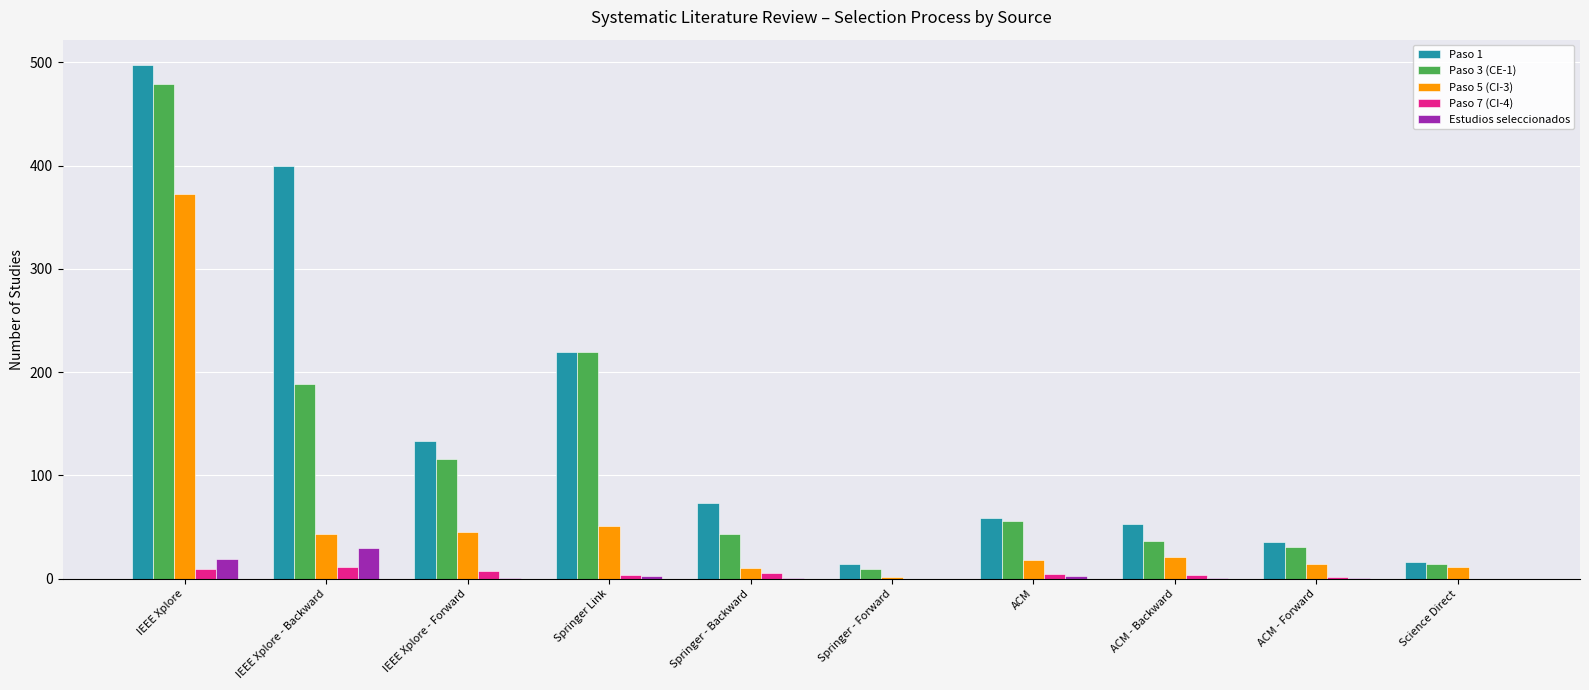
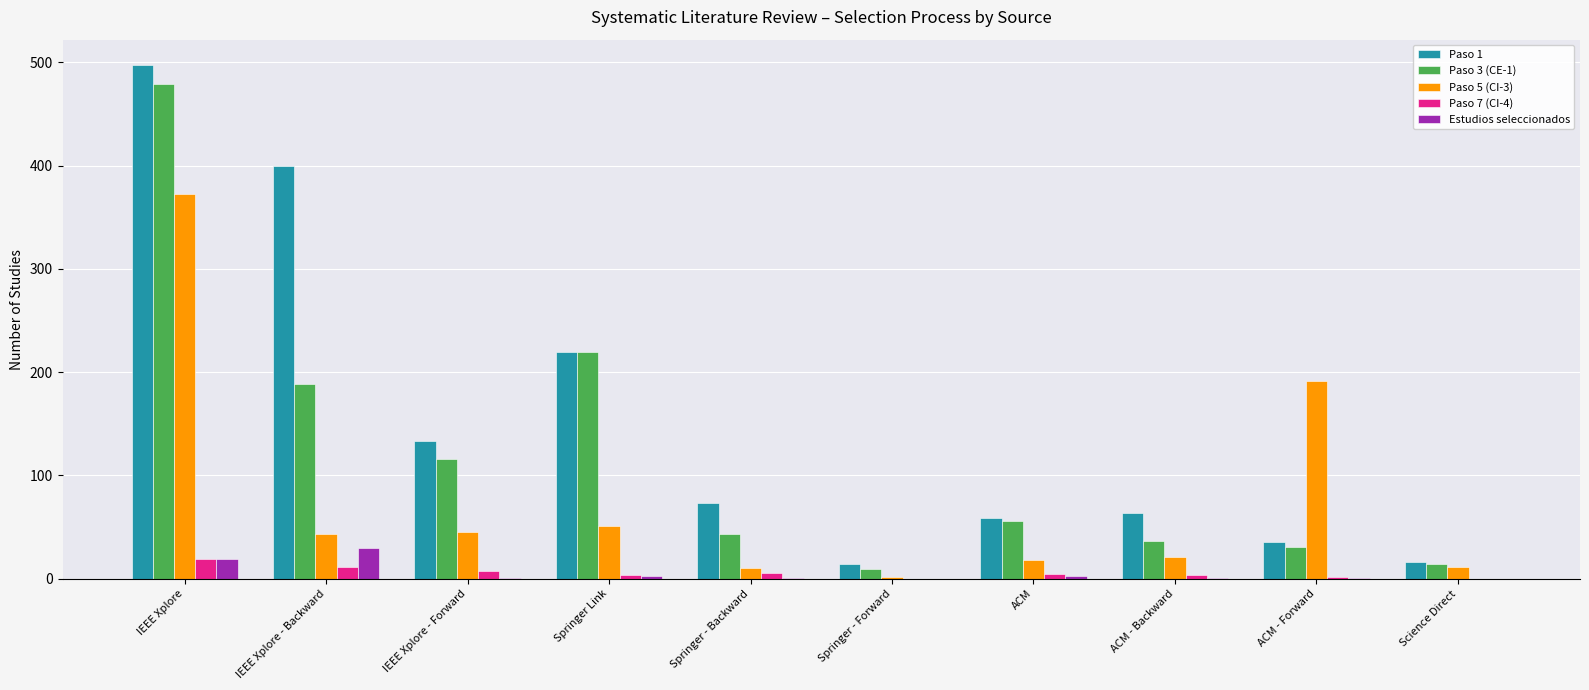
  {
    "Paso 1": {
      "IEEE Xplore": 497,
      "IEEE Xplore - Backward": 400,
      "IEEE Xplore - Forward": 133,
      "Springer Link": 220,
      "Springer - Backward": 73,
      "Springer - Forward": 14,
      "ACM": 59,
-     "ACM - Backward": 53,
+     "ACM - Backward": 64,
      "ACM - Forward": 36,
      "Science Direct": 16
    },
    "Paso 3 (CE-1)": {
      "IEEE Xplore": 479,
      "IEEE Xplore - Backward": 189,
      "IEEE Xplore - Forward": 116,
      "Springer Link": 220,
      "Springer - Backward": 43,
      "Springer - Forward": 9,
      "ACM": 56,
      "ACM - Backward": 37,
      "ACM - Forward": 31,
      "Science Direct": 14
    },
    "Paso 5 (CI-3)": {
      "IEEE Xplore": 372,
      "IEEE Xplore - Backward": 43,
      "IEEE Xplore - Forward": 45,
      "Springer Link": 51,
      "Springer - Backward": 10,
      "ACM": 18,
      "ACM - Backward": 21,
-     "ACM - Forward": 14,
+     "ACM - Forward": 191,
      "Science Direct": 11
    },
    "Paso 7 (CI-4)": {
-     "IEEE Xplore": 9,
+     "IEEE Xplore": 19,
      "IEEE Xplore - Backward": 11,
      "IEEE Xplore - Forward": 8,
      "Springer Link": 4,
      "Springer - Backward": 6,
      "Springer - Forward": 0,
      "ACM": 5,
      "ACM - Backward": 4,
      "Science Direct": 0
    },
    "Estudios seleccionados": {
      "IEEE Xplore": 19,
      "IEEE Xplore - Backward": 30,
      "Springer Link": 3,
      "Springer - Forward": 0,
      "ACM": 3,
      "Science Direct": 0
    }
  }
